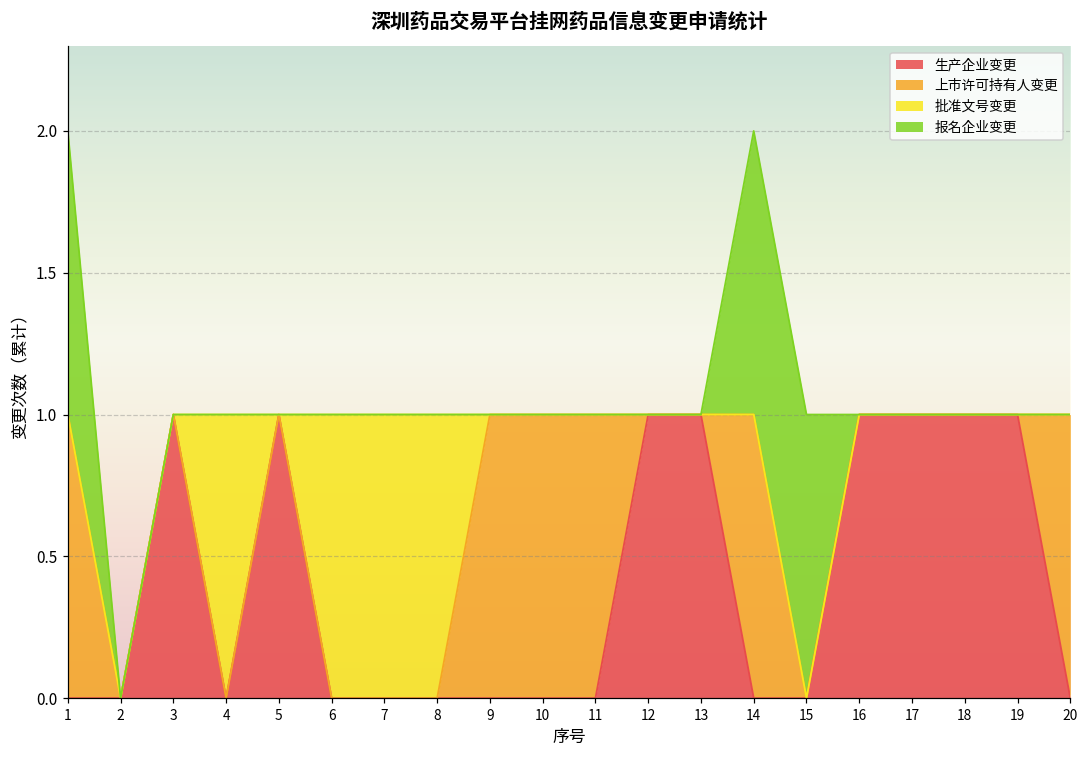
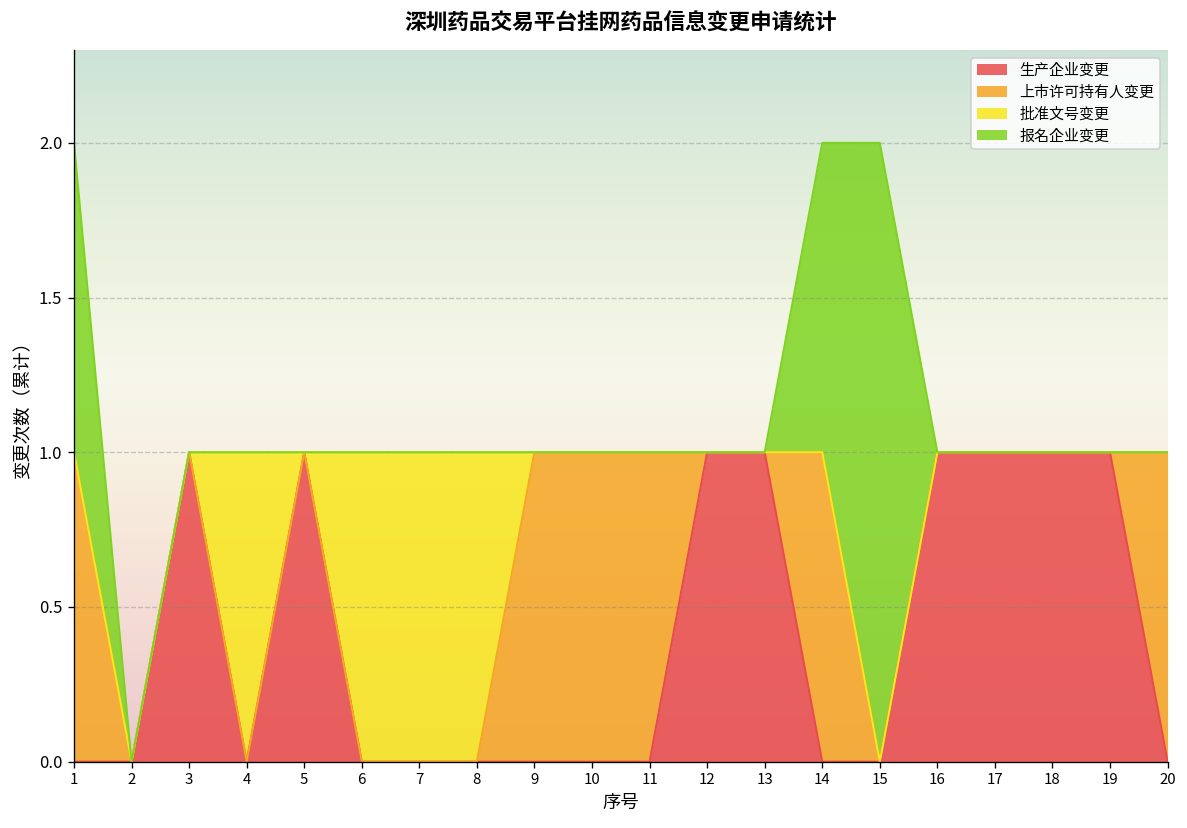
  {
    "生产企业变更": {
      "1": 0,
      "9": 0,
      "10": 0,
      "11": 0,
      "14": 0,
      "20": 0
    },
    "报名企业变更": {
      "1": 2,
      "14": 2,
-     "15": 1
+     "15": 2
    }
  }
